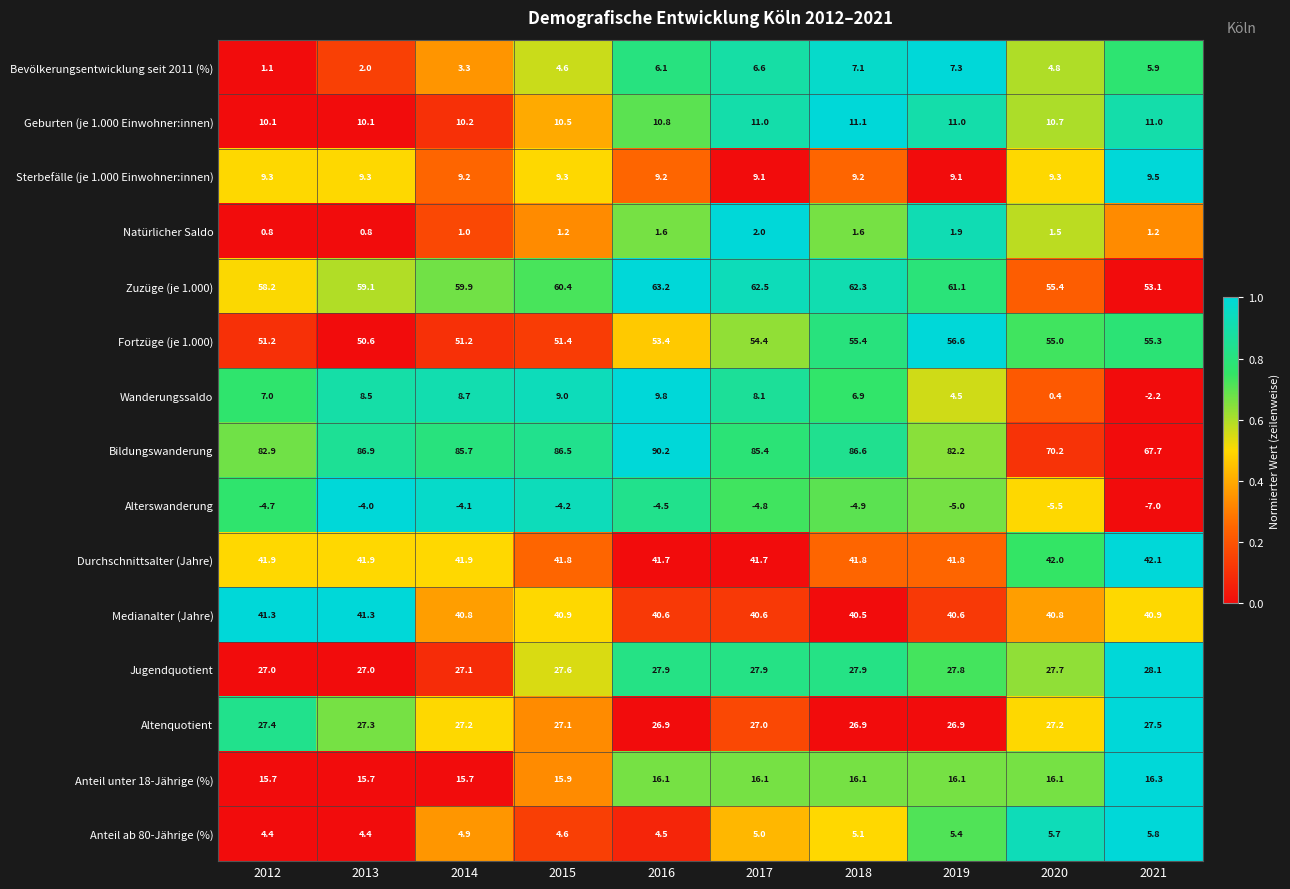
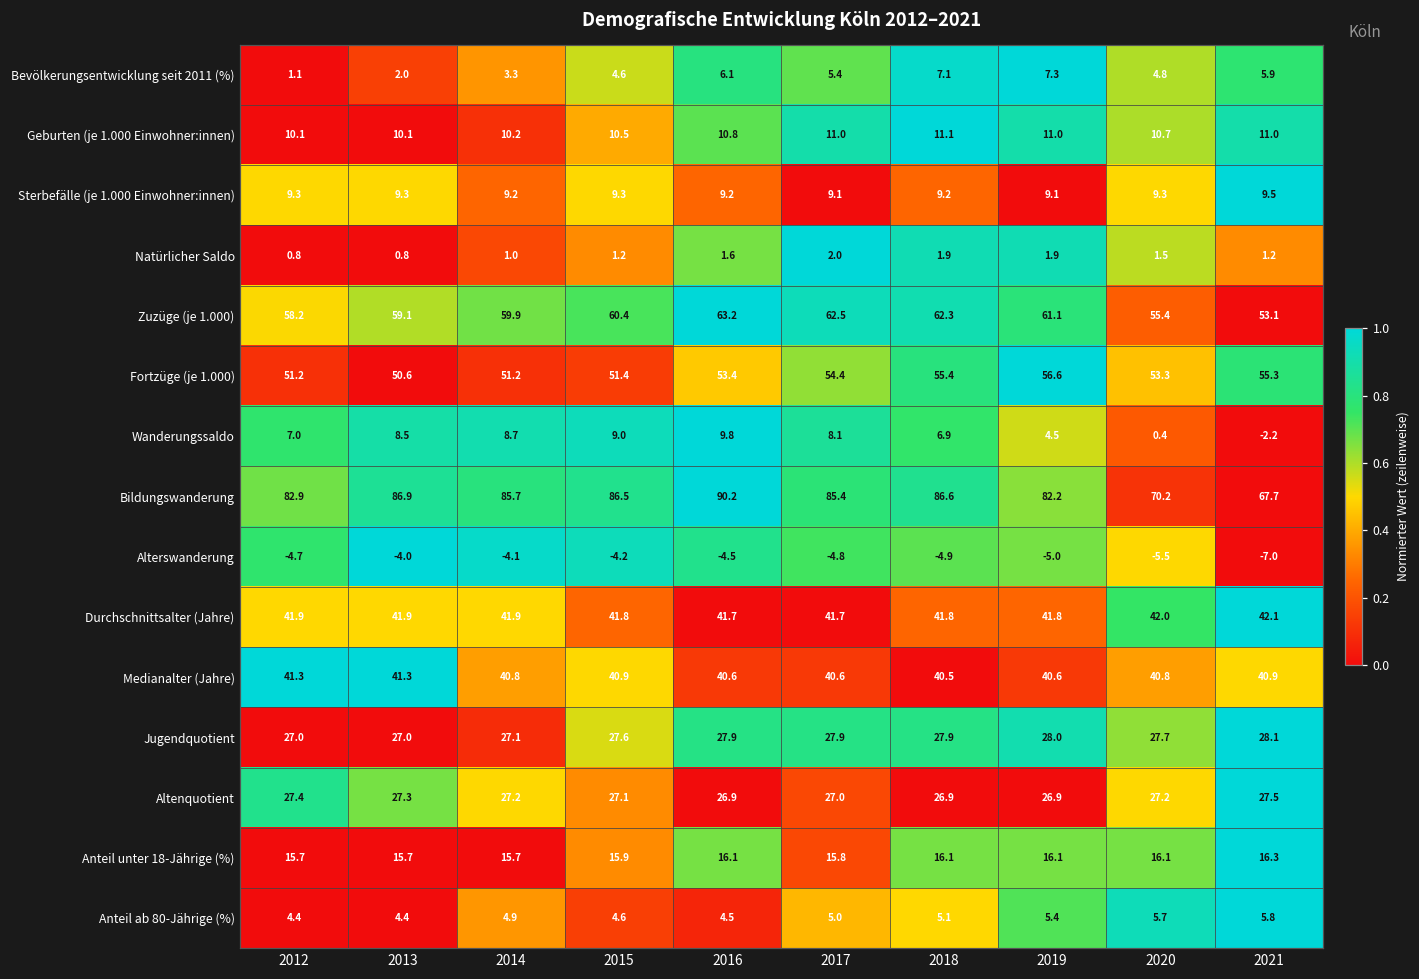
  {
    "Bevölkerungsentwicklung seit 2011 (%)": {
      "2012": 1.1,
      "2013": 2.0,
      "2014": 3.3,
      "2015": 4.6,
      "2016": 6.1,
-     "2017": 6.6,
+     "2017": 5.4,
      "2018": 7.1,
      "2019": 7.3,
      "2020": 4.8,
      "2021": 5.9
    },
    "Geburten (je 1.000 Einwohner:innen)": {
      "2012": 10.1,
      "2013": 10.1,
      "2014": 10.2,
      "2015": 10.5,
      "2016": 10.8,
      "2017": 11.0,
      "2018": 11.1,
      "2019": 11.0,
      "2020": 10.7,
      "2021": 11.0
    },
    "Sterbefälle (je 1.000 Einwohner:innen)": {
      "2012": 9.3,
      "2013": 9.3,
      "2014": 9.2,
      "2015": 9.3,
      "2016": 9.2,
      "2017": 9.1,
      "2018": 9.2,
      "2019": 9.1,
      "2020": 9.3,
      "2021": 9.5
    },
    "Natürlicher Saldo": {
      "2012": 0.8,
      "2013": 0.8,
      "2014": 1.0,
      "2015": 1.2,
      "2016": 1.6,
      "2017": 2.0,
-     "2018": 1.6,
+     "2018": 1.9,
      "2019": 1.9,
      "2020": 1.5,
      "2021": 1.2
    },
    "Zuzüge (je 1.000)": {
      "2012": 58.2,
      "2013": 59.1,
      "2014": 59.9,
      "2015": 60.4,
      "2016": 63.2,
      "2017": 62.5,
      "2018": 62.3,
      "2019": 61.1,
      "2020": 55.4,
      "2021": 53.1
    },
    "Fortzüge (je 1.000)": {
      "2012": 51.2,
      "2013": 50.6,
      "2014": 51.2,
      "2015": 51.4,
      "2016": 53.4,
      "2017": 54.4,
      "2018": 55.4,
      "2019": 56.6,
-     "2020": 55.0,
+     "2020": 53.3,
      "2021": 55.3
    },
    "Wanderungssaldo": {
      "2012": 7.0,
      "2013": 8.5,
      "2014": 8.7,
      "2015": 9.0,
      "2016": 9.8,
      "2017": 8.1,
      "2018": 6.9,
      "2019": 4.5,
      "2020": 0.4,
      "2021": -2.2
    },
    "Bildungswanderung": {
      "2012": 82.9,
      "2013": 86.9,
      "2014": 85.7,
      "2015": 86.5,
      "2016": 90.2,
      "2017": 85.4,
      "2018": 86.6,
      "2019": 82.2,
      "2020": 70.2,
      "2021": 67.7
    },
    "Alterswanderung": {
      "2012": -4.7,
      "2013": -4.0,
      "2014": -4.1,
      "2015": -4.2,
      "2016": -4.5,
      "2017": -4.8,
      "2018": -4.9,
      "2019": -5.0,
      "2020": -5.5,
      "2021": -7.0
    },
    "Durchschnittsalter (Jahre)": {
      "2012": 41.9,
      "2013": 41.9,
      "2014": 41.9,
      "2015": 41.8,
      "2016": 41.7,
      "2017": 41.7,
      "2018": 41.8,
      "2019": 41.8,
      "2020": 42.0,
      "2021": 42.1
    },
    "Medianalter (Jahre)": {
      "2012": 41.3,
      "2013": 41.3,
      "2014": 40.8,
      "2015": 40.9,
      "2016": 40.6,
      "2017": 40.6,
      "2018": 40.5,
      "2019": 40.6,
      "2020": 40.8,
      "2021": 40.9
    },
    "Jugendquotient": {
      "2012": 27.0,
      "2013": 27.0,
      "2014": 27.1,
      "2015": 27.6,
      "2016": 27.9,
      "2017": 27.9,
      "2018": 27.9,
-     "2019": 27.8,
+     "2019": 28.0,
      "2020": 27.7,
      "2021": 28.1
    },
    "Altenquotient": {
      "2012": 27.4,
      "2013": 27.3,
      "2014": 27.2,
      "2015": 27.1,
      "2016": 26.9,
      "2017": 27.0,
      "2018": 26.9,
      "2019": 26.9,
      "2020": 27.2,
      "2021": 27.5
    },
    "Anteil unter 18-Jährige (%)": {
      "2012": 15.7,
      "2013": 15.7,
      "2014": 15.7,
      "2015": 15.9,
      "2016": 16.1,
-     "2017": 16.1,
+     "2017": 15.8,
      "2018": 16.1,
      "2019": 16.1,
      "2020": 16.1,
      "2021": 16.3
    },
    "Anteil ab 80-Jährige (%)": {
      "2012": 4.4,
      "2013": 4.4,
      "2014": 4.9,
      "2015": 4.6,
      "2016": 4.5,
      "2017": 5.0,
      "2018": 5.1,
      "2019": 5.4,
      "2020": 5.7,
      "2021": 5.8
    }
  }
